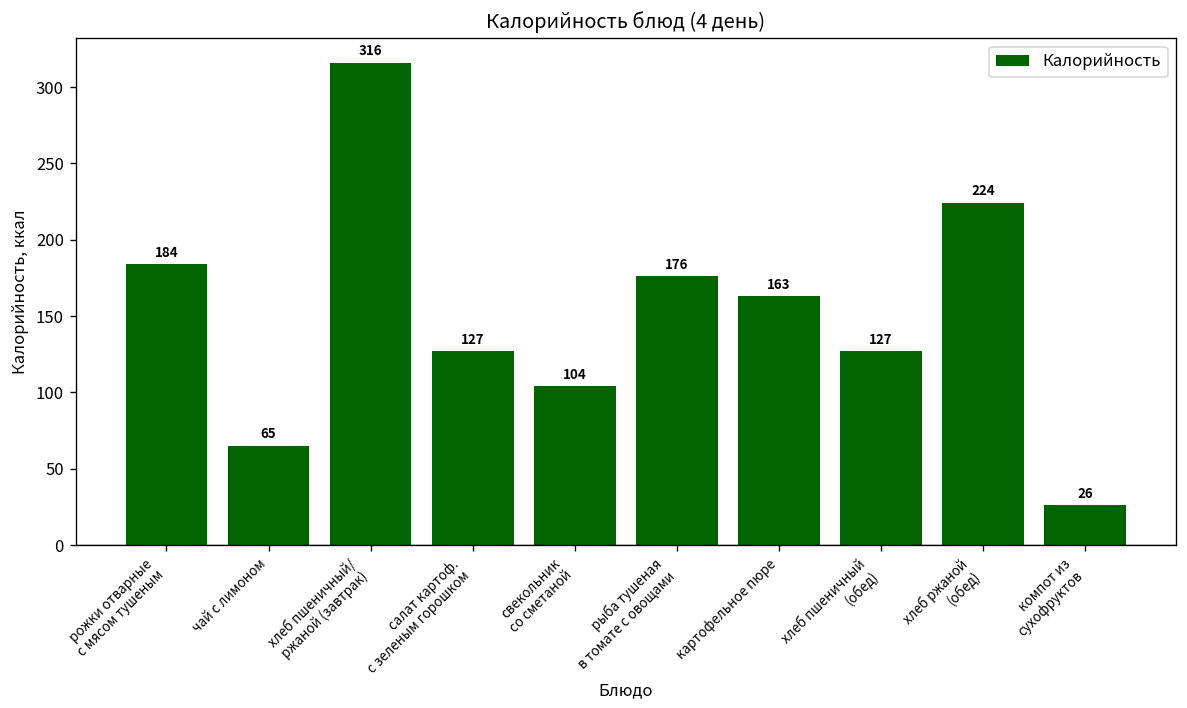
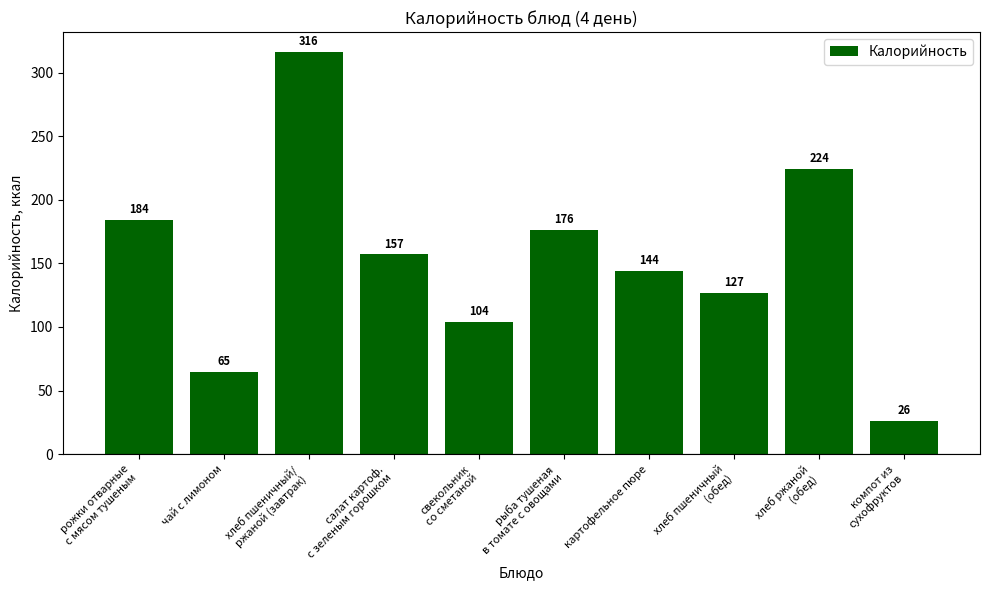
  {
    "рожки отварные с мясом тушеным": 184,
    "чай с лимоном": 65,
    "хлеб пшеничный/ ржаной (завтрак)": 316,
-   "салат картоф. с зеленым горошком": 127,
+   "салат картоф. с зеленым горошком": 157,
    "свекольник со сметаной": 104,
    "рыба тушеная в томате с овощами": 176,
-   "картофельное пюре": 163,
+   "картофельное пюре": 144,
    "хлеб пшеничный (обед)": 127,
    "хлеб ржаной (обед)": 224,
    "компот из сухофруктов": 26
  }
